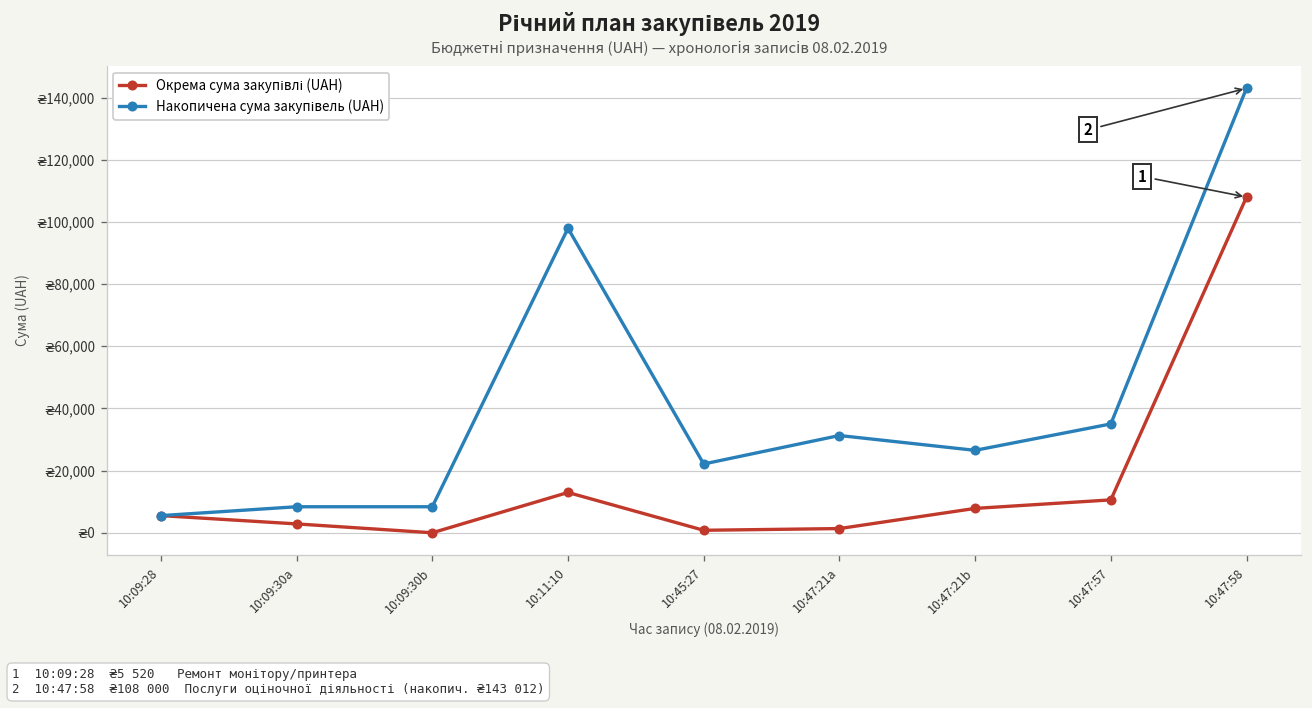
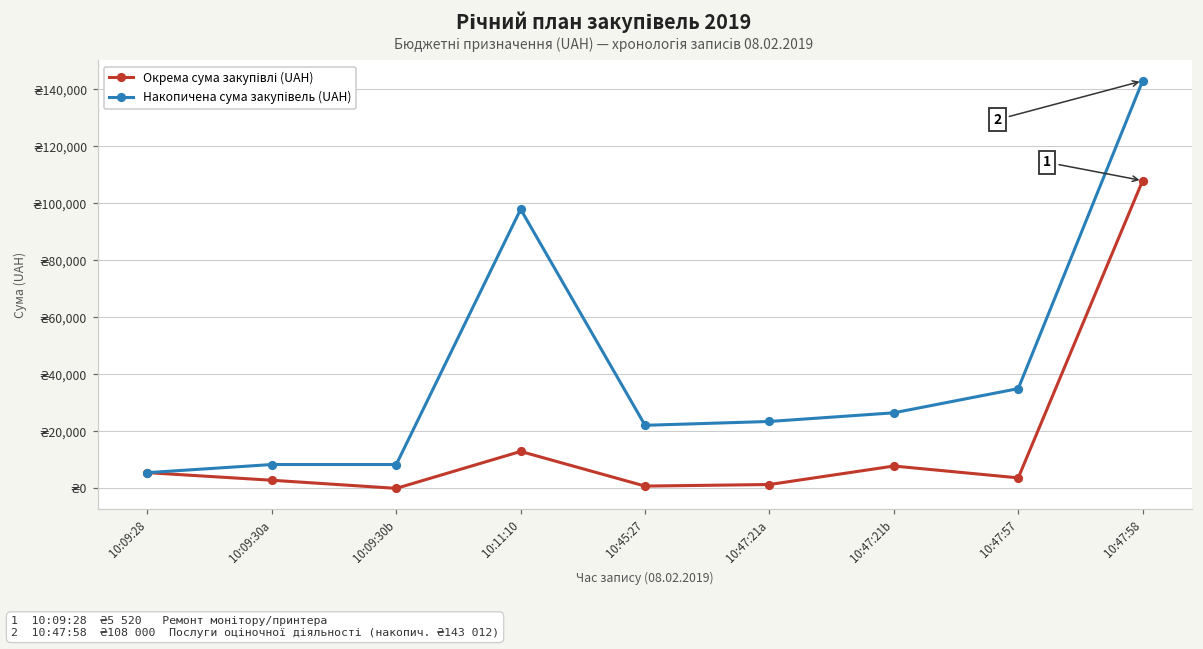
  {
    "Окрема сума закупівлі (UAH)": {
      "10:09:30a": "₴3,000",
      "10:09:30b": "₴0",
      "10:11:10": "₴13,000",
      "10:45:27": "₴1,000",
      "10:47:21a": "₴1,000",
      "10:47:21b": "₴8,000",
-     "10:47:57": "₴11,000"
+     "10:47:57": "₴4,000"
    },
    "Накопичена сума закупівель (UAH)": {
      "10:09:30a": "₴8,000",
      "10:09:30b": "₴8,000",
      "10:11:10": "₴98,000",
      "10:45:27": "₴22,000",
-     "10:47:21a": "₴31,000",
+     "10:47:21a": "₴23,000",
      "10:47:21b": "₴27,000",
      "10:47:57": "₴35,000"
    }
  }
